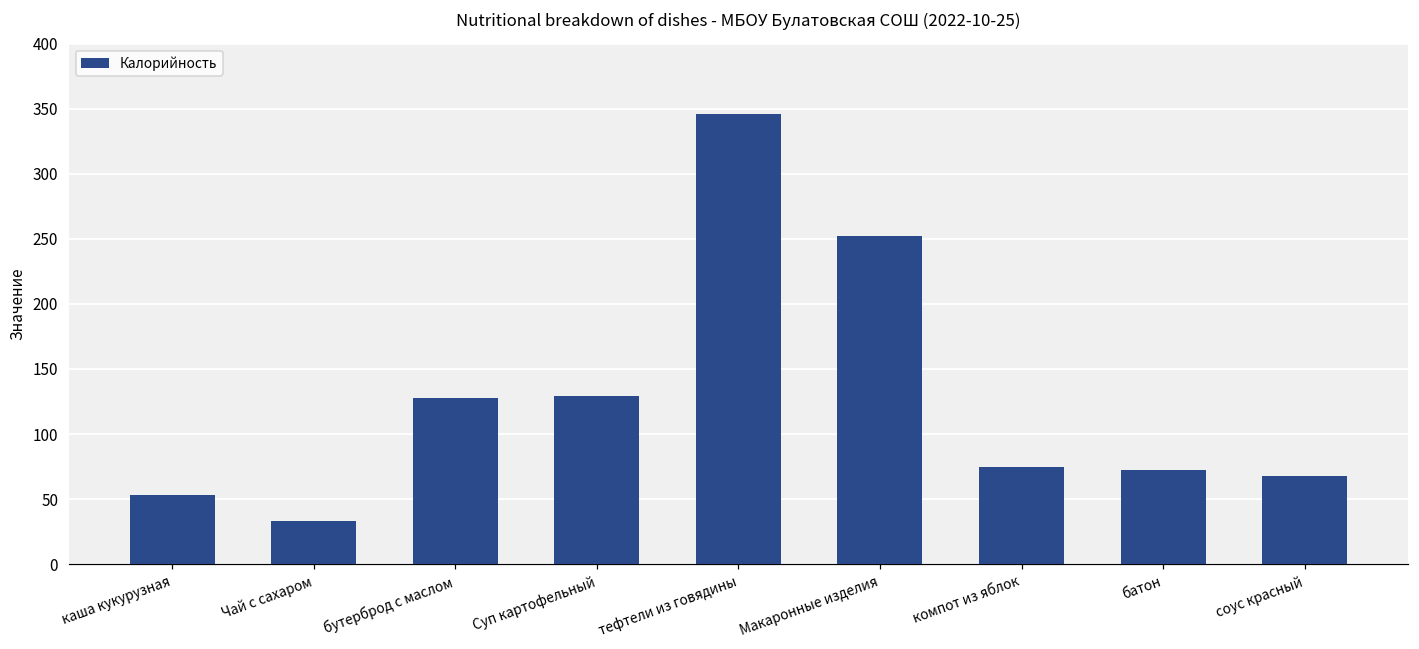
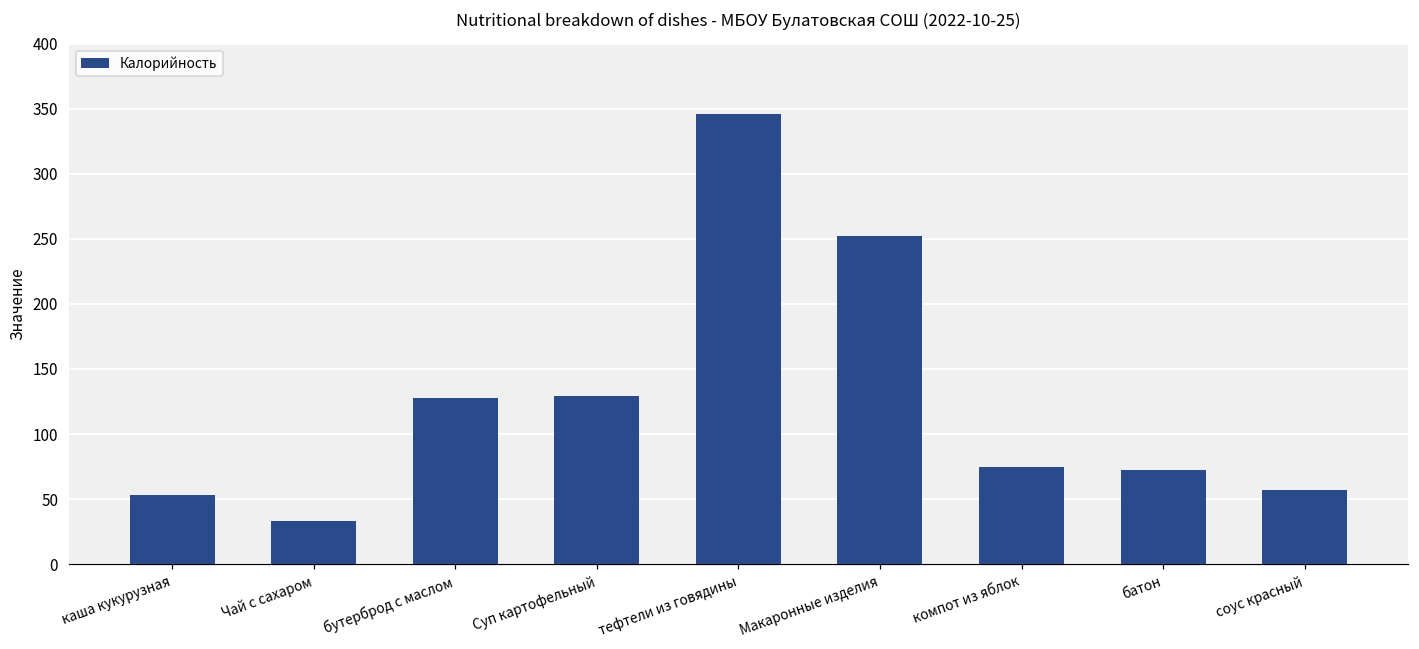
  {
    "каша кукурузная": 53,
    "Чай с сахаром": 33,
    "бутерброд с маслом": 128,
    "Суп картофельный": 129,
    "тефтели из говядины": 346,
    "Макаронные изделия": 252,
    "компот из яблок": 75,
    "батон": 72,
-   "соус красный": 68
+   "соус красный": 57
  }
